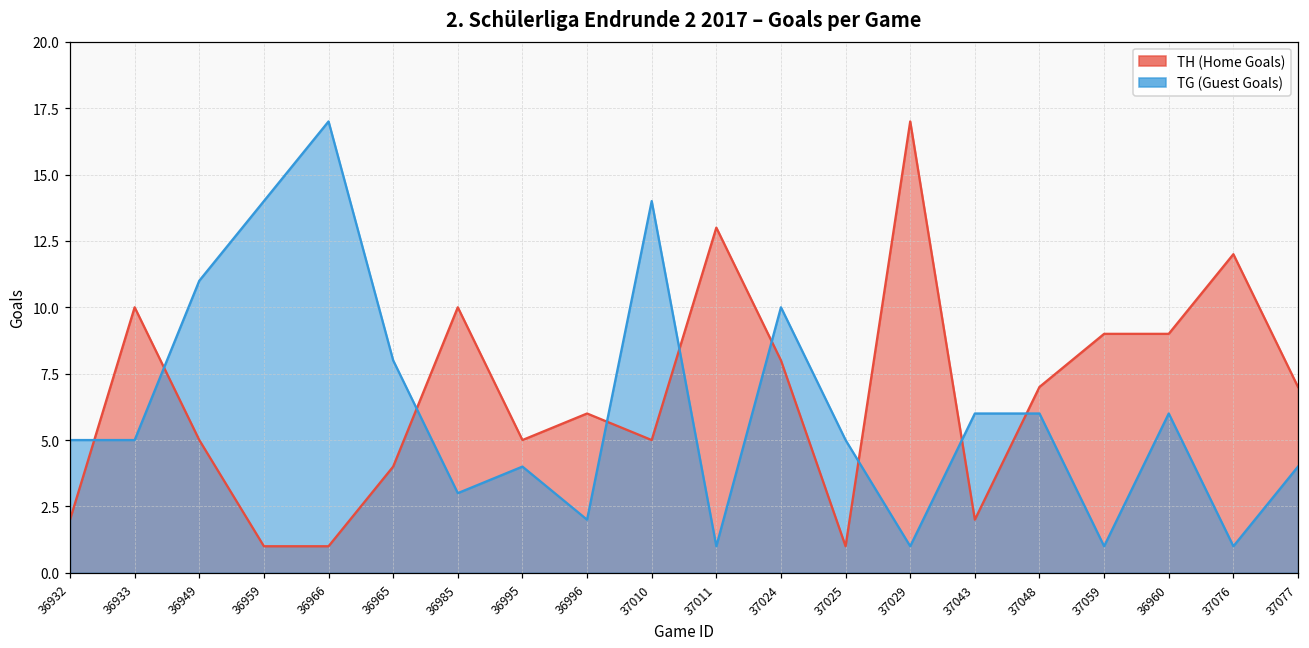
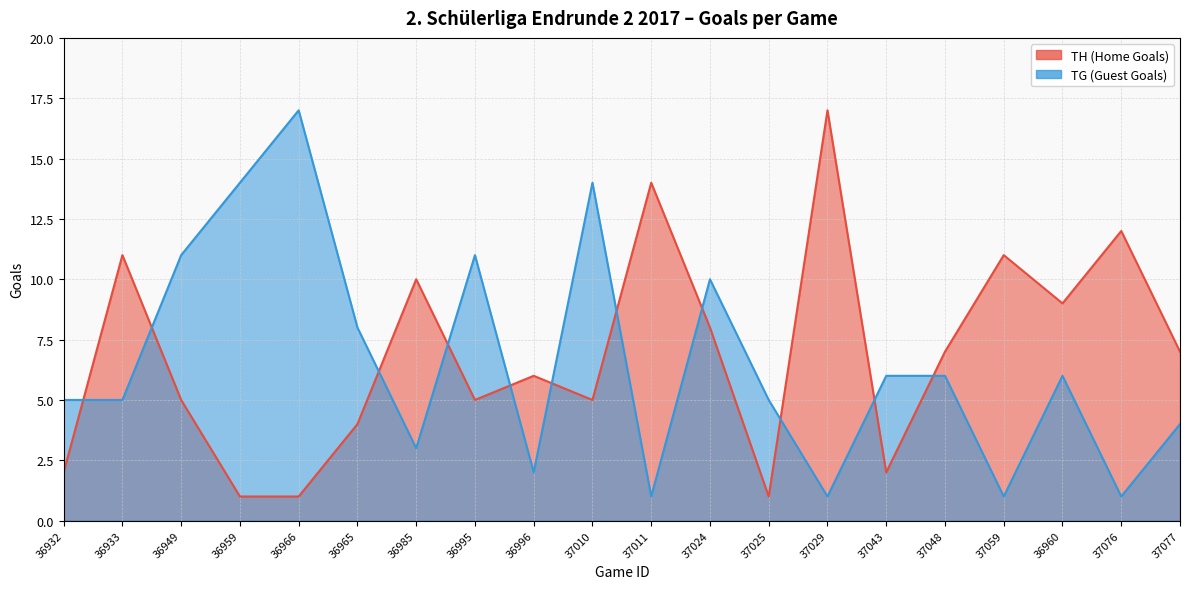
  {
    "TH (Home Goals)": {
      "36932": 2,
-     "36933": 10,
+     "36933": 11,
      "36949": 5,
      "36959": 1,
      "36966": 1,
      "36965": 4,
      "36985": 10,
      "36995": 5,
      "36996": 6,
      "37010": 5,
-     "37011": 13,
+     "37011": 14,
      "37024": 8,
      "37025": 1,
      "37029": 17,
      "37043": 2,
      "37048": 7,
-     "37059": 9,
+     "37059": 11,
      "36960": 9,
      "37076": 12,
      "37077": 7
    },
    "TG (Guest Goals)": {
      "36932": 5,
      "36933": 5,
      "36949": 11,
      "36959": 14,
      "36966": 17,
      "36965": 8,
      "36985": 3,
-     "36995": 4,
+     "36995": 11,
      "36996": 2,
      "37010": 14,
      "37011": 1,
      "37024": 10,
      "37025": 5,
      "37029": 1,
      "37043": 6,
      "37048": 6,
      "37059": 1,
      "36960": 6,
      "37076": 1,
      "37077": 4
    }
  }
